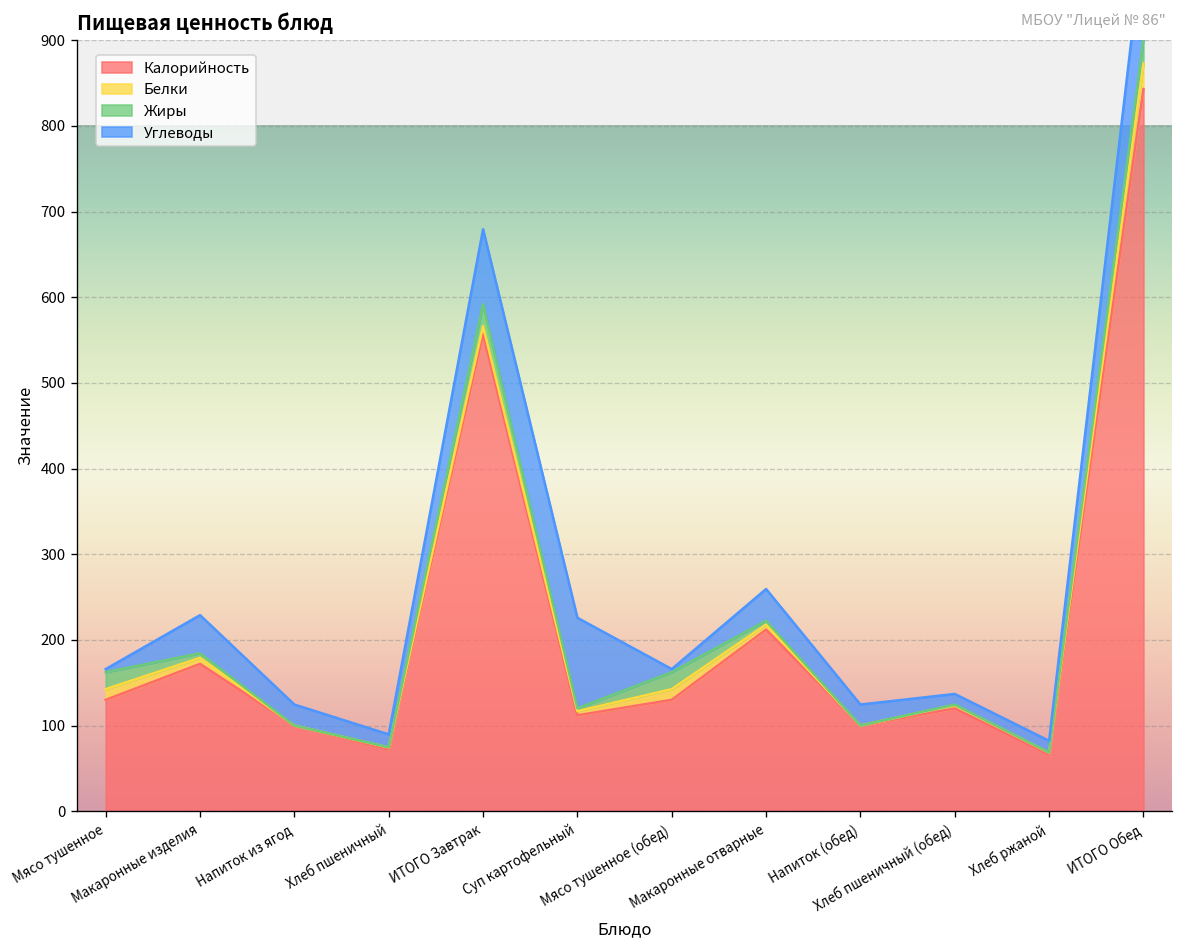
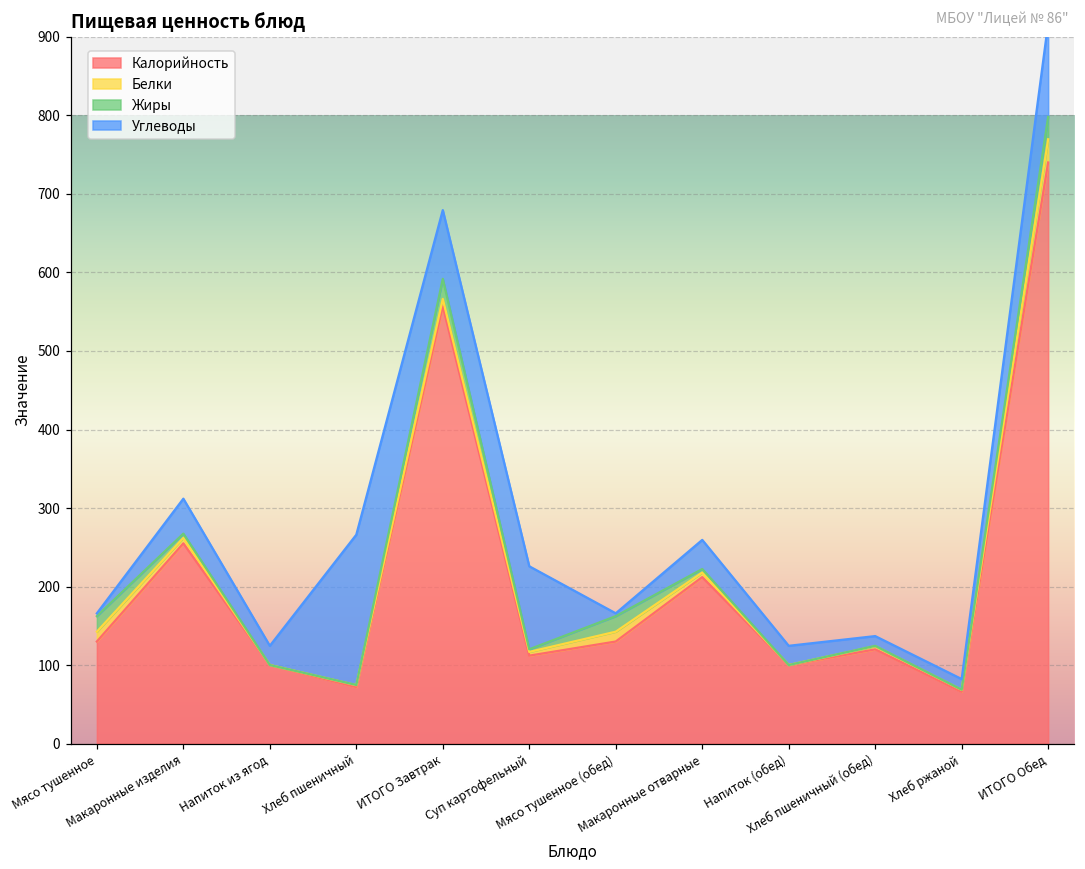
  {
    "Калорийность": {
      "Мясо тушенное": 130,
-     "Макаронные изделия": 170,
+     "Макаронные изделия": 260,
      "ИТОГО Завтрак": 560,
      "Суп картофельный": 110,
      "Мясо тушенное (обед)": 130,
      "Макаронные отварные": 210,
      "Хлеб пшеничный (обед)": 120,
-     "ИТОГО Обед": 840
+     "ИТОГО Обед": 740
    },
    "Белки": {
      "Мясо тушенное": 10,
      "Макаронные изделия": 10,
      "ИТОГО Завтрак": 10,
      "Мясо тушенное (обед)": 10,
      "Макаронные отварные": 10,
      "ИТОГО Обед": 30
    },
    "Жиры": {
      "Мясо тушенное": 20,
      "Макаронные изделия": 10,
      "ИТОГО Завтрак": 30,
      "Мясо тушенное (обед)": 20,
      "Макаронные отварные": 0,
      "ИТОГО Обед": 30
    },
    "Углеводы": {
      "Мясо тушенное": 0,
      "Макаронные изделия": 40,
      "Напиток из ягод": 20,
-     "Хлеб пшеничный": 20,
+     "Хлеб пшеничный": 190,
      "ИТОГО Завтрак": 90,
      "Суп картофельный": 110,
      "Мясо тушенное (обед)": 0,
      "Макаронные отварные": 40,
      "Напиток (обед)": 20,
      "Хлеб пшеничный (обед)": 10,
      "Хлеб ржаной": 10
    }
  }
